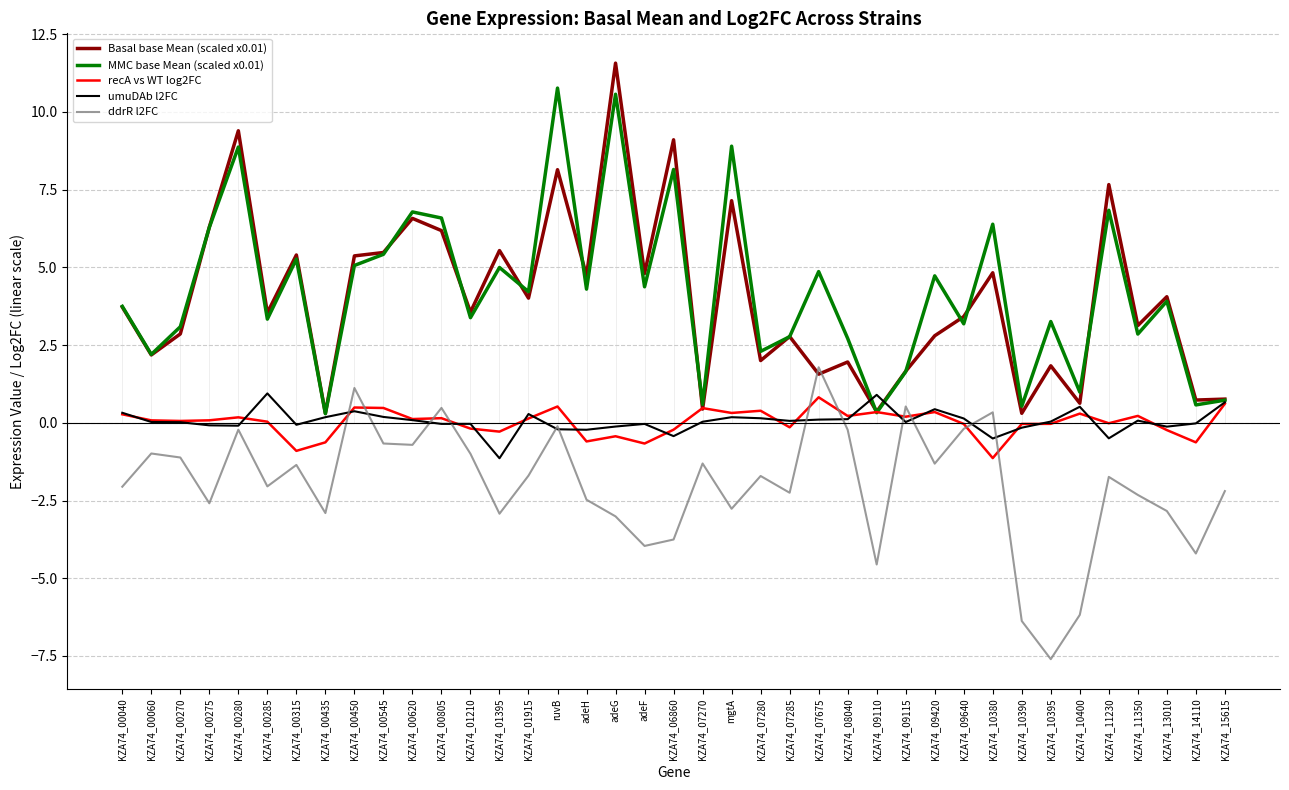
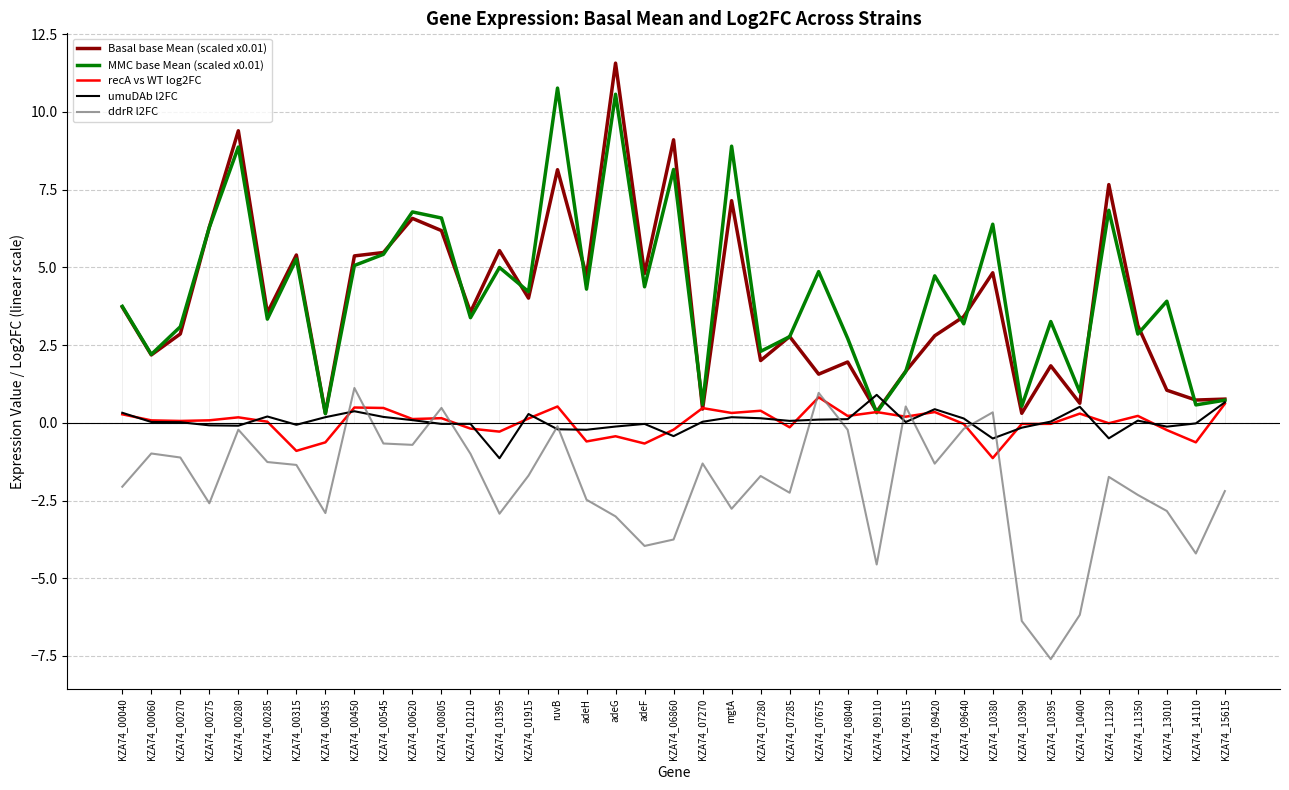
  {
    "Basal base Mean (scaled x0.01)": {
-     "KZA74_13010": 4.1
+     "KZA74_13010": 1.0
    },
    "MMC base Mean (scaled x0.01)": {
      "KZA74_00270": 3.1,
      "KZA74_00280": 8.9,
      "KZA74_00285": 3.3,
      "KZA74_00315": 5.3,
      "KZA74_00450": 5.1,
      "KZA74_00620": 6.8,
      "KZA74_00805": 6.6,
      "KZA74_01210": 3.4,
      "KZA74_01395": 5.0,
      "KZA74_01915": 4.2,
      "ruvB": 10.8,
      "adeH": 4.3,
      "adeG": 10.6,
      "adeF": 4.4,
      "KZA74_06860": 8.1,
      "KZA74_07270": 0.6,
      "mgtA": 8.9,
      "KZA74_07280": 2.3,
      "KZA74_07675": 4.9,
      "KZA74_08040": 2.7,
      "KZA74_09420": 4.7,
      "KZA74_09640": 3.2,
      "KZA74_10380": 6.4,
      "KZA74_10390": 0.5,
      "KZA74_10395": 3.3,
      "KZA74_10400": 1.0,
      "KZA74_11230": 6.8,
      "KZA74_11350": 2.9,
      "KZA74_13010": 3.9,
      "KZA74_14110": 0.6
    },
    "recA vs WT log2FC": {
      "KZA74_00280": 0.2,
      "KZA74_00315": -0.9,
      "KZA74_00435": -0.6,
      "KZA74_00450": 0.5,
      "KZA74_00545": 0.5,
      "KZA74_00805": 0.1,
      "KZA74_01210": -0.2,
      "KZA74_01395": -0.3,
      "KZA74_01915": 0.1,
      "ruvB": 0.5,
      "adeH": -0.6,
      "adeG": -0.4,
      "adeF": -0.7,
      "KZA74_06860": -0.2,
      "mgtA": 0.3,
      "KZA74_07280": 0.4,
      "KZA74_07285": -0.1,
      "KZA74_07675": 0.8,
      "KZA74_08040": 0.2,
      "KZA74_09115": 0.2,
      "KZA74_09420": 0.3,
      "KZA74_10380": -1.1,
      "KZA74_10400": 0.3,
      "KZA74_11350": 0.2,
      "KZA74_13010": -0.2,
      "KZA74_14110": -0.6
    },
    "umuDAb l2FC": {
      "KZA74_00280": -0.1,
-     "KZA74_00285": 0.9,
+     "KZA74_00285": 0.2,
      "KZA74_00435": 0.2,
      "KZA74_00450": 0.4,
      "KZA74_00545": 0.2,
      "KZA74_01395": -1.1,
      "KZA74_01915": 0.3,
      "ruvB": -0.2,
      "adeH": -0.2,
      "adeG": -0.1,
      "KZA74_06860": -0.4,
      "mgtA": 0.2,
      "KZA74_07280": 0.1,
      "KZA74_07675": 0.1,
      "KZA74_08040": 0.1,
      "KZA74_09110": 0.9,
      "KZA74_09420": 0.4,
      "KZA74_09640": 0.1,
      "KZA74_10380": -0.5,
      "KZA74_10390": -0.2,
      "KZA74_10400": 0.5,
      "KZA74_11230": -0.5,
      "KZA74_13010": -0.1
    },
    "ddrR l2FC": {
      "KZA74_00040": -2.1,
      "KZA74_00060": -1.0,
      "KZA74_00270": -1.1,
      "KZA74_00275": -2.6,
      "KZA74_00280": -0.2,
-     "KZA74_00285": -2.0,
+     "KZA74_00285": -1.3,
      "KZA74_00315": -1.4,
      "KZA74_00435": -2.9,
      "KZA74_00450": 1.1,
      "KZA74_00545": -0.7,
      "KZA74_00620": -0.7,
      "KZA74_00805": 0.5,
      "KZA74_01210": -1.0,
      "KZA74_01395": -2.9,
      "KZA74_01915": -1.7,
      "ruvB": -0.1,
      "adeH": -2.5,
      "adeG": -3.0,
      "adeF": -4.0,
      "KZA74_06860": -3.8,
      "KZA74_07270": -1.3,
      "mgtA": -2.8,
      "KZA74_07280": -1.7,
      "KZA74_07285": -2.3,
-     "KZA74_07675": 1.8,
+     "KZA74_07675": 1.0,
      "KZA74_08040": -0.2,
      "KZA74_09110": -4.6,
      "KZA74_09115": 0.5,
      "KZA74_09420": -1.3,
      "KZA74_09640": -0.2,
      "KZA74_10380": 0.3,
      "KZA74_10390": -6.4,
      "KZA74_10395": -7.6,
      "KZA74_10400": -6.2,
      "KZA74_11230": -1.7,
      "KZA74_11350": -2.3,
      "KZA74_13010": -2.8,
      "KZA74_14110": -4.2,
      "KZA74_15615": -2.2
    }
  }
